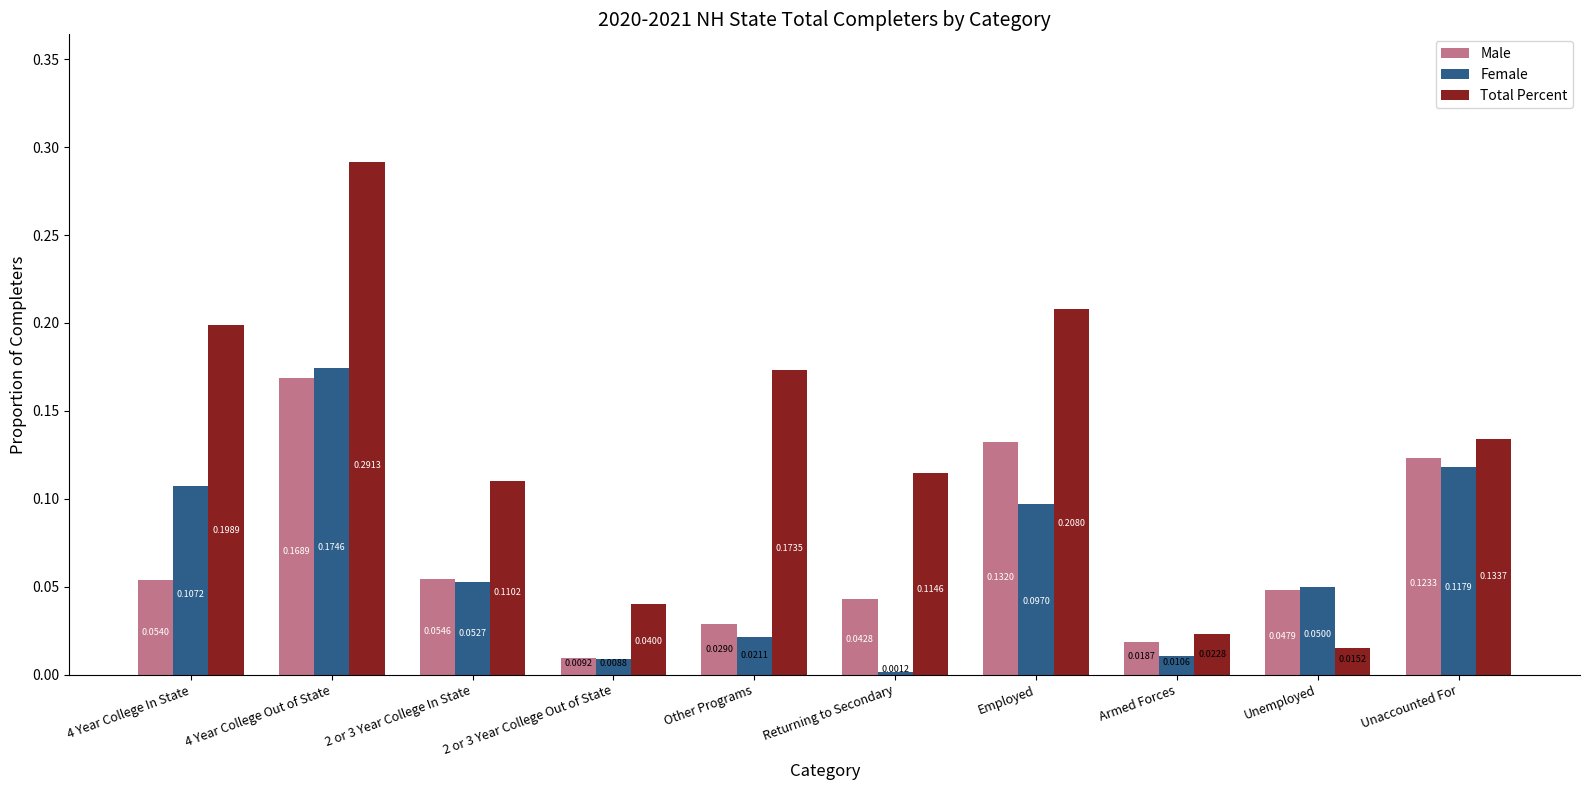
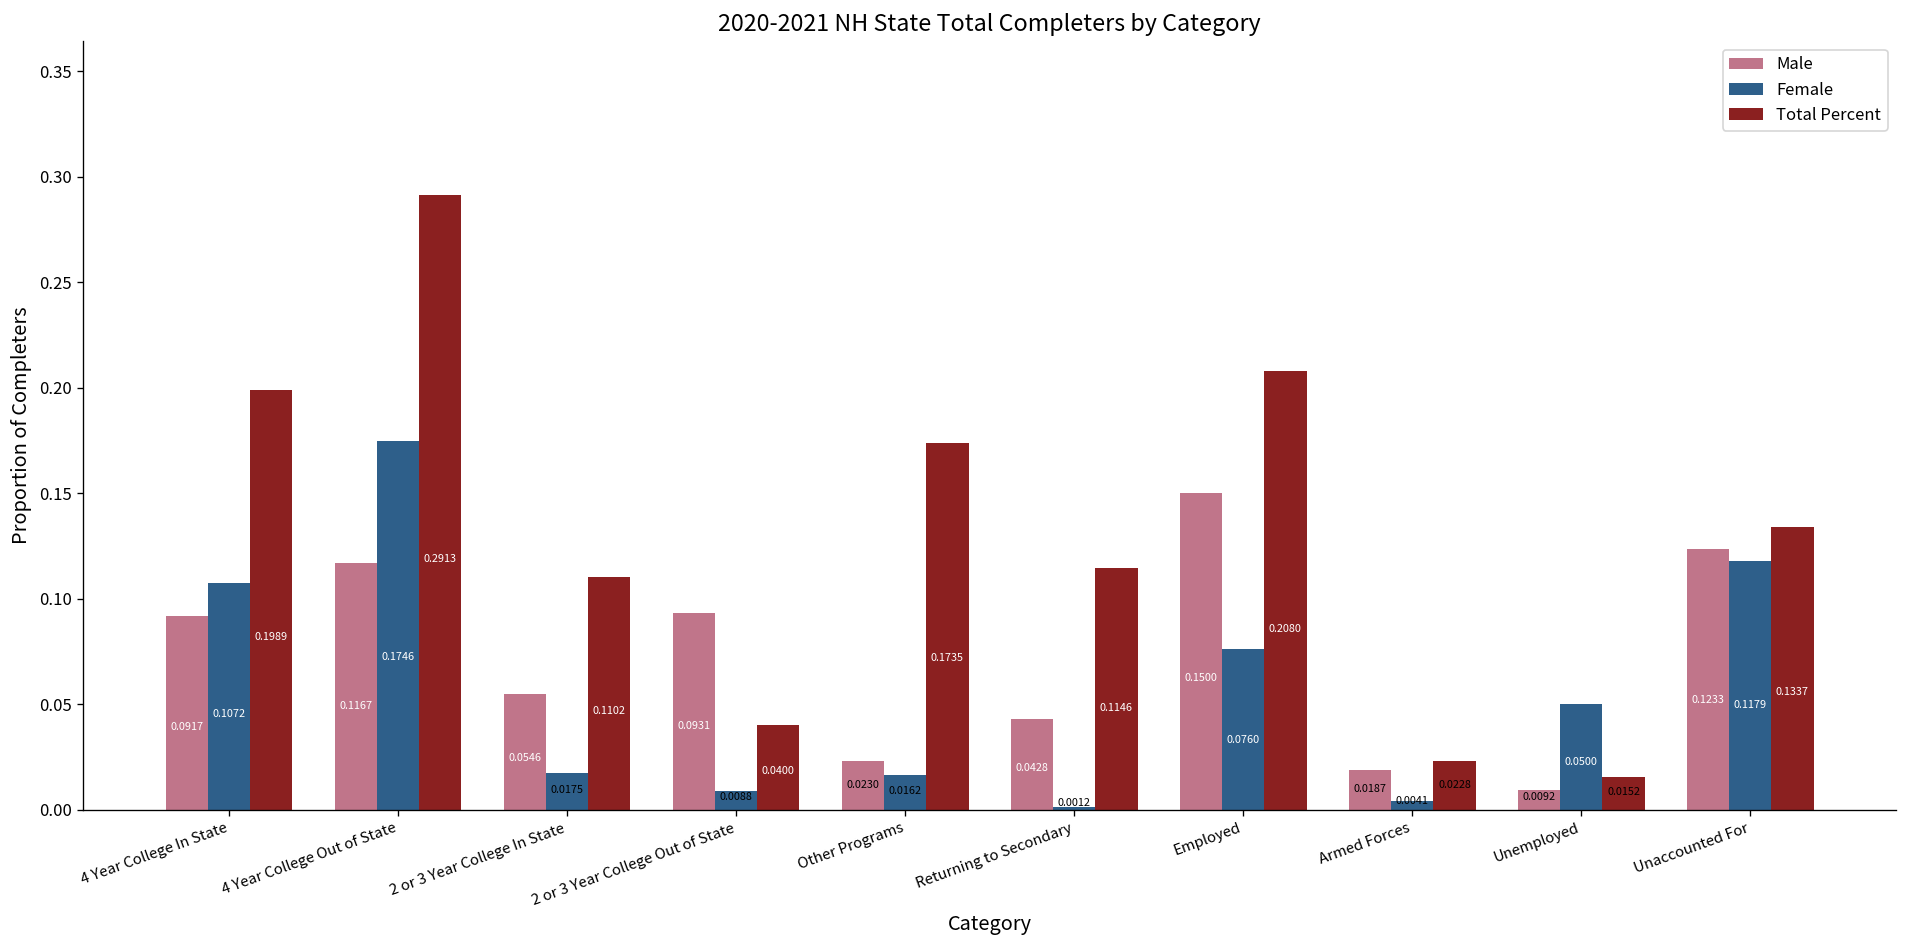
  {
    "Male": {
-     "4 Year College In State": 0.0540,
-     "4 Year College Out of State": 0.1689,
+     "4 Year College In State": 0.0917,
+     "4 Year College Out of State": 0.1167,
      "2 or 3 Year College In State": 0.0546,
-     "2 or 3 Year College Out of State": 0.0092,
-     "Other Programs": 0.0290,
+     "2 or 3 Year College Out of State": 0.0931,
+     "Other Programs": 0.0230,
      "Returning to Secondary": 0.0428,
-     "Employed": 0.1320,
+     "Employed": 0.1500,
      "Armed Forces": 0.0187,
-     "Unemployed": 0.0479,
+     "Unemployed": 0.0092,
      "Unaccounted For": 0.1233
    },
    "Female": {
      "4 Year College In State": 0.1072,
      "4 Year College Out of State": 0.1746,
-     "2 or 3 Year College In State": 0.0527,
+     "2 or 3 Year College In State": 0.0175,
      "2 or 3 Year College Out of State": 0.0088,
-     "Other Programs": 0.0211,
+     "Other Programs": 0.0162,
      "Returning to Secondary": 0.0012,
-     "Employed": 0.0970,
-     "Armed Forces": 0.0106,
+     "Employed": 0.0760,
+     "Armed Forces": 0.0041,
      "Unemployed": 0.0500,
      "Unaccounted For": 0.1179
    },
    "Total Percent": {
      "4 Year College In State": 0.1989,
      "4 Year College Out of State": 0.2913,
      "2 or 3 Year College In State": 0.1102,
      "2 or 3 Year College Out of State": 0.0400,
      "Other Programs": 0.1735,
      "Returning to Secondary": 0.1146,
      "Employed": 0.2080,
      "Armed Forces": 0.0228,
      "Unemployed": 0.0152,
      "Unaccounted For": 0.1337
    }
  }
